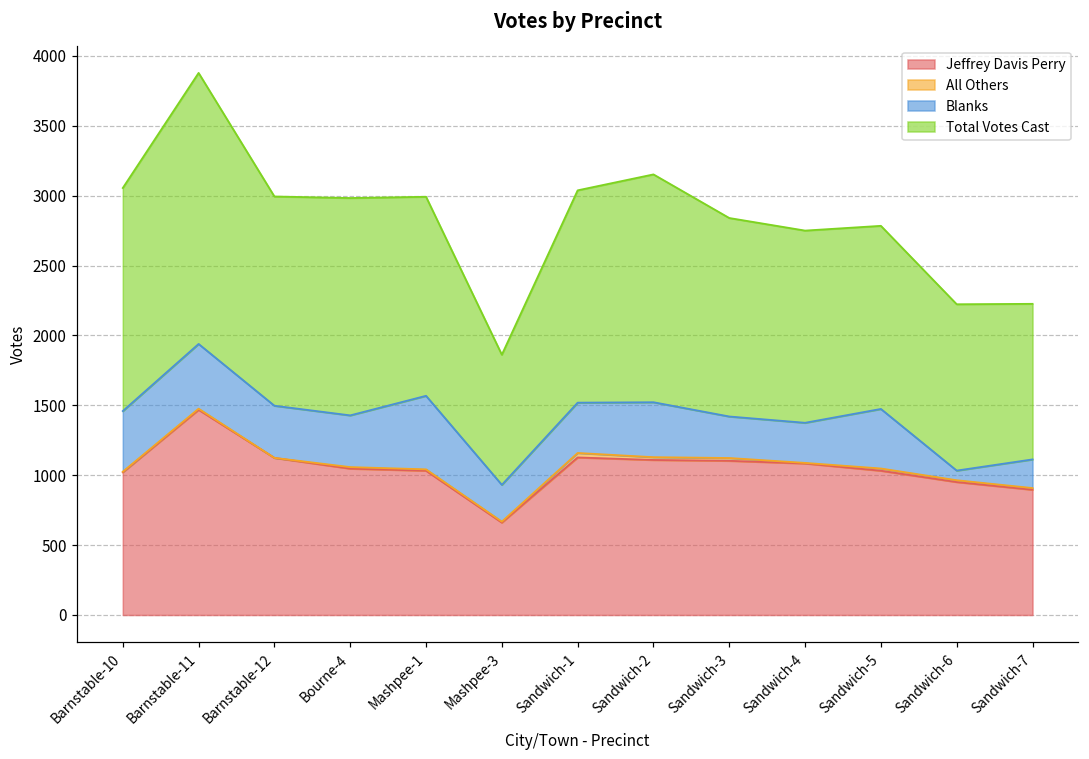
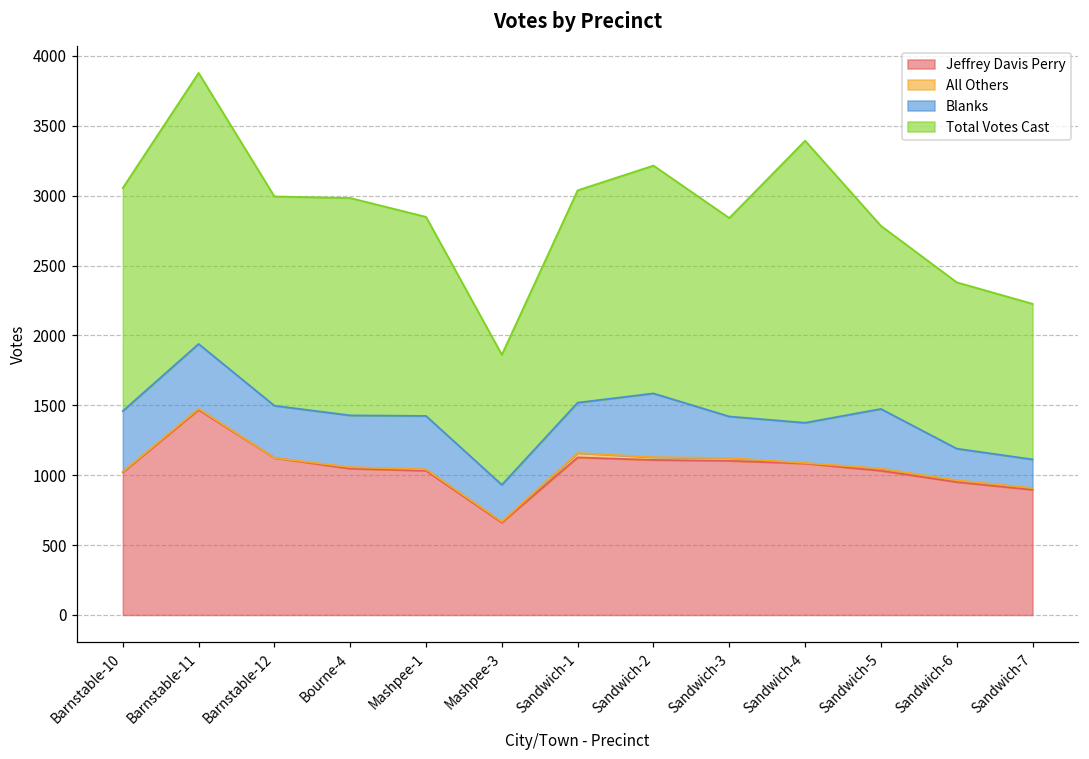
  {
    "Jeffrey Davis Perry": {
      "Sandwich-1": 1130,
      "Sandwich-2": 1110
    },
    "All Others": {
      "Sandwich-1": 30,
      "Sandwich-2": 20
    },
    "Blanks": {
      "Barnstable-10": 430,
      "Barnstable-11": 460,
      "Barnstable-12": 370,
      "Bourne-4": 370,
-     "Mashpee-1": 530,
+     "Mashpee-1": 380,
      "Mashpee-3": 260,
      "Sandwich-1": 360,
-     "Sandwich-2": 390,
+     "Sandwich-2": 460,
      "Sandwich-3": 300,
      "Sandwich-4": 290,
      "Sandwich-5": 430,
-     "Sandwich-6": 70,
+     "Sandwich-6": 230,
      "Sandwich-7": 210
    },
    "Total Votes Cast": {
      "Barnstable-10": 1600,
      "Barnstable-11": 1940,
      "Barnstable-12": 1500,
      "Bourne-4": 1560,
      "Mashpee-1": 1420,
      "Mashpee-3": 930,
      "Sandwich-1": 1520,
      "Sandwich-2": 1630,
      "Sandwich-3": 1420,
-     "Sandwich-4": 1380,
+     "Sandwich-4": 2020,
      "Sandwich-5": 1310,
      "Sandwich-6": 1190,
      "Sandwich-7": 1110
    }
  }
